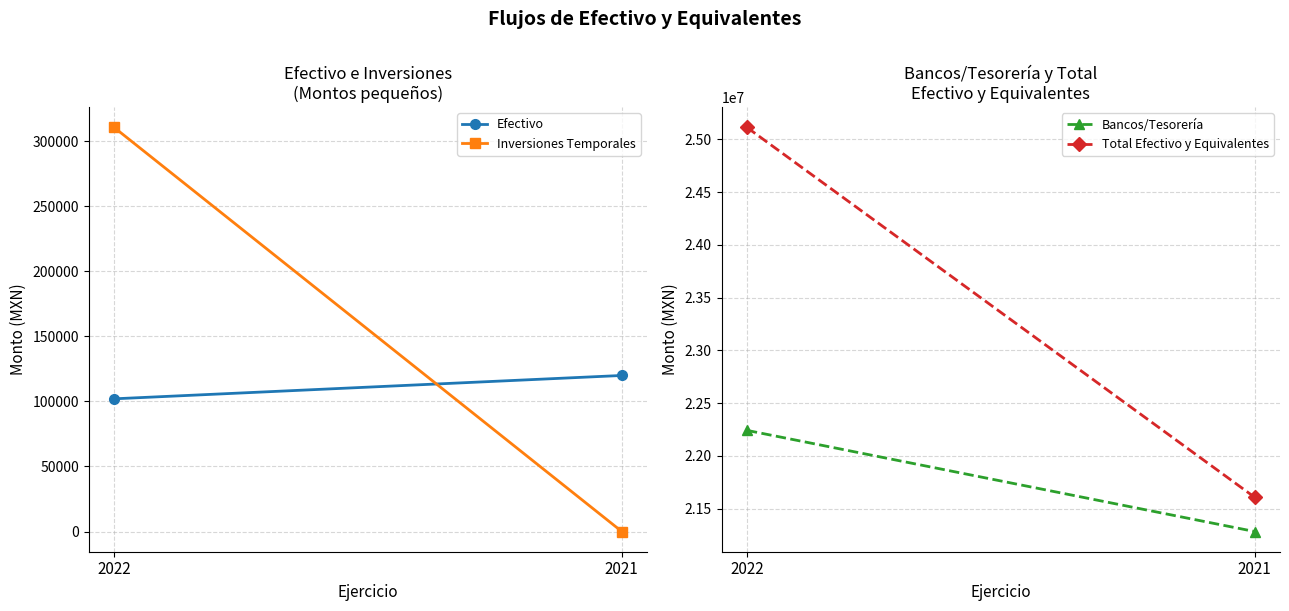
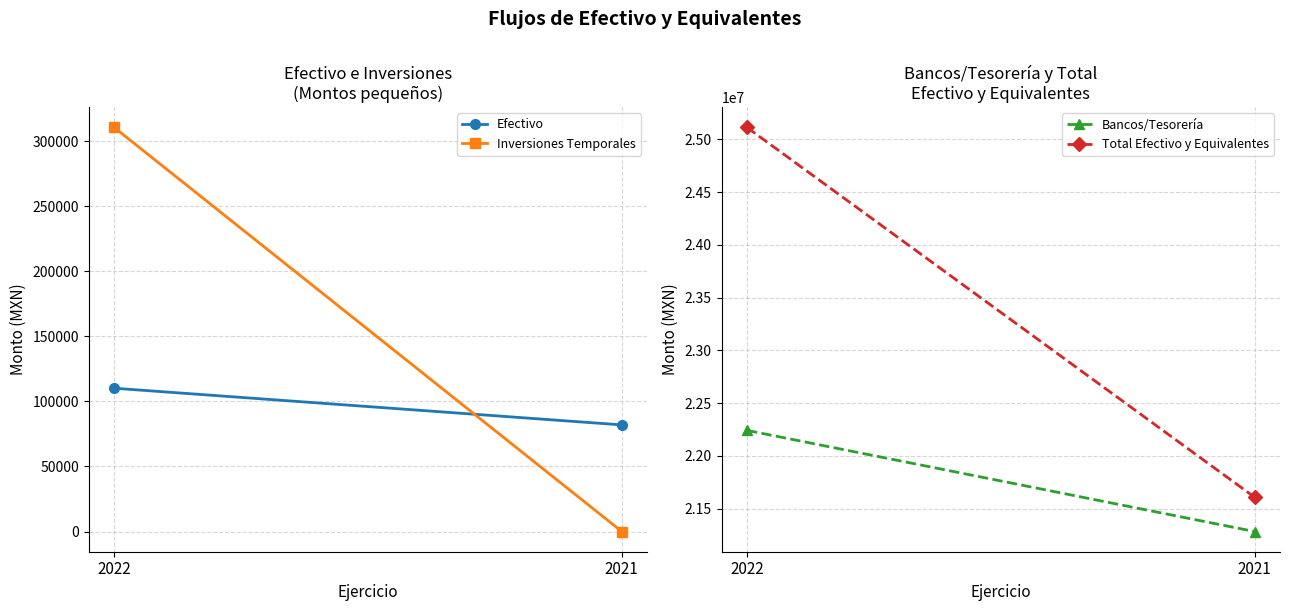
  {
    "Efectivo e Inversiones (Montos pequeños)": {
      "Efectivo": {
-       "2022": 102000,
-       "2021": 120000
+       "2022": 110000,
+       "2021": 82000
      },
      "Inversiones Temporales": {
        "2022": 310000,
        "2021": 0
      }
    },
    "Bancos/Tesorería y Total Efectivo y Equivalentes": {
      "Bancos/Tesorería": {
        "2022": 22240000,
        "2021": 21280000
      },
      "Total Efectivo y Equivalentes": {
        "2022": 25110000,
        "2021": 21610000
      }
    }
  }
